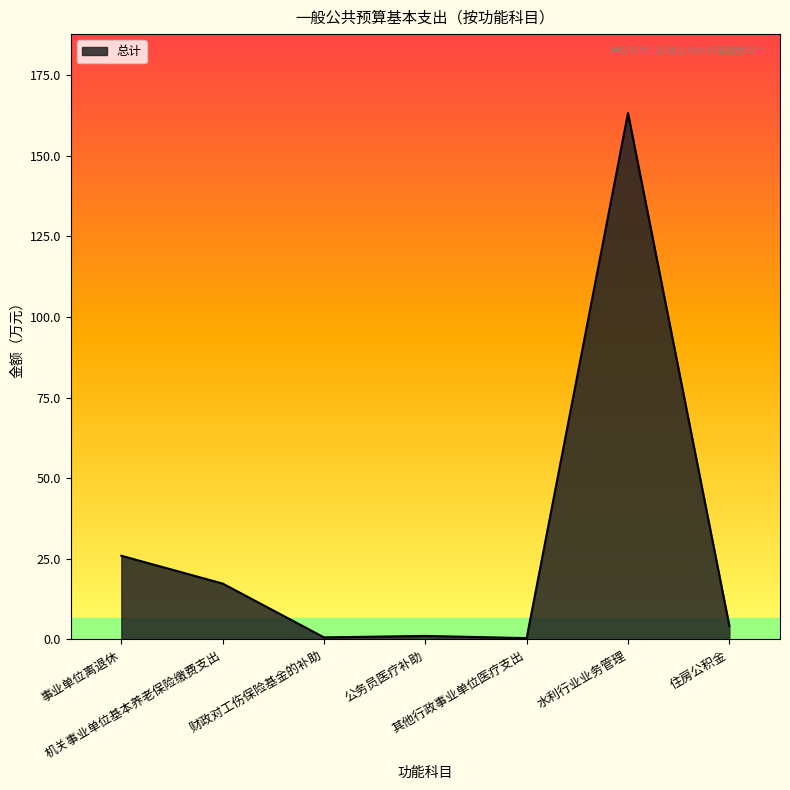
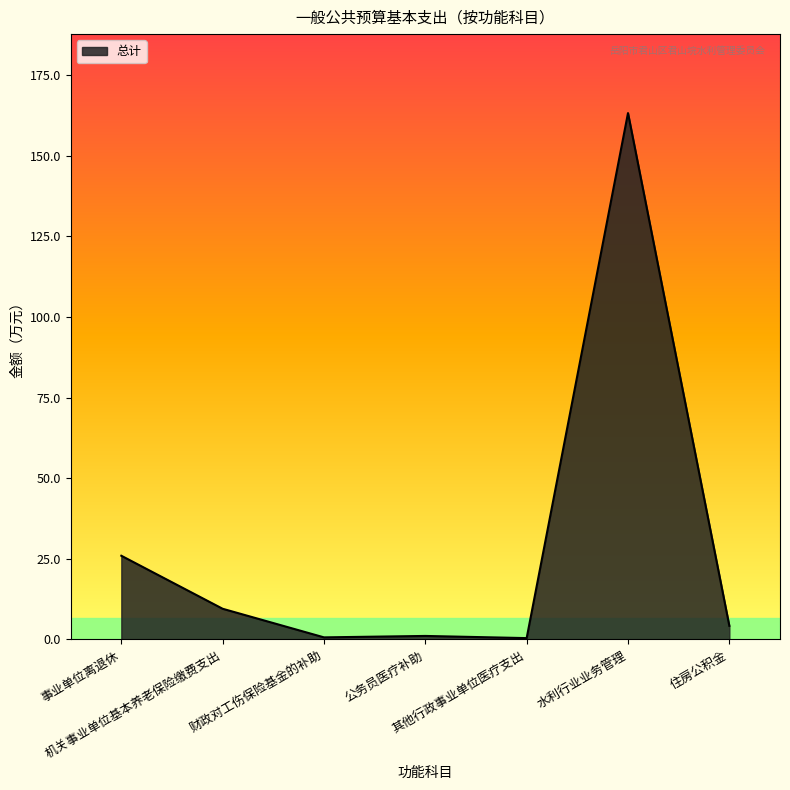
  {
    "事业单位离退休": 26,
-   "机关事业单位基本养老保险缴费支出": 17,
+   "机关事业单位基本养老保险缴费支出": 10,
    "水利行业业务管理": 163
  }
